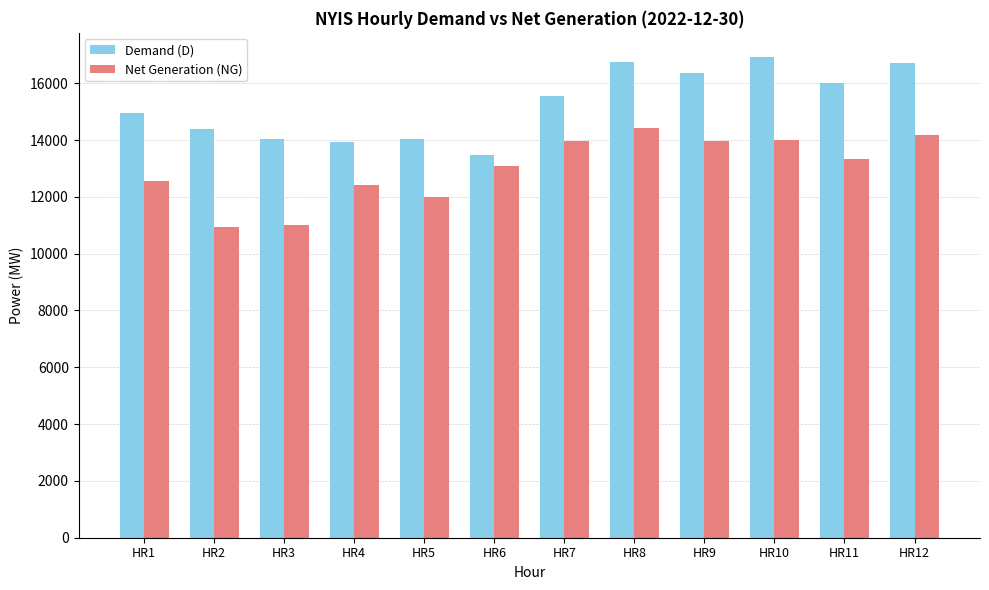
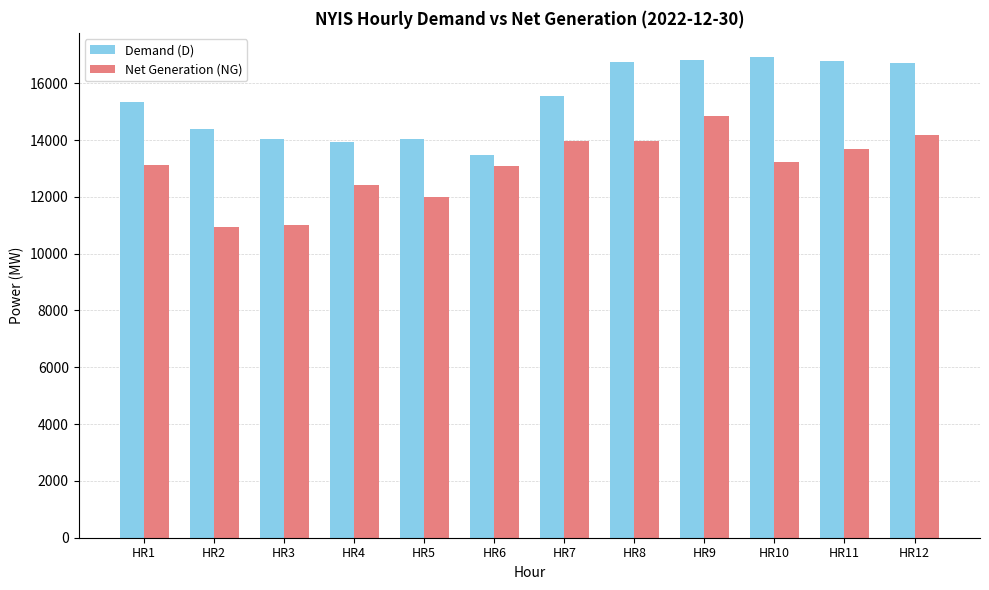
  {
    "Demand (D)": {
-     "HR1": 15000,
+     "HR1": 15300,
      "HR2": 14400,
      "HR3": 14100,
      "HR4": 13900,
      "HR5": 14000,
      "HR6": 13500,
      "HR7": 15600,
      "HR8": 16700,
-     "HR9": 16400,
+     "HR9": 16800,
      "HR10": 16900,
-     "HR11": 16000,
+     "HR11": 16800,
      "HR12": 16700
    },
    "Net Generation (NG)": {
-     "HR1": 12500,
+     "HR1": 13100,
      "HR2": 10900,
      "HR3": 11000,
      "HR4": 12400,
      "HR5": 12000,
      "HR6": 13100,
      "HR7": 14000,
-     "HR8": 14400,
-     "HR9": 14000,
-     "HR10": 14000,
-     "HR11": 13300,
+     "HR8": 14000,
+     "HR9": 14900,
+     "HR10": 13200,
+     "HR11": 13700,
      "HR12": 14200
    }
  }
